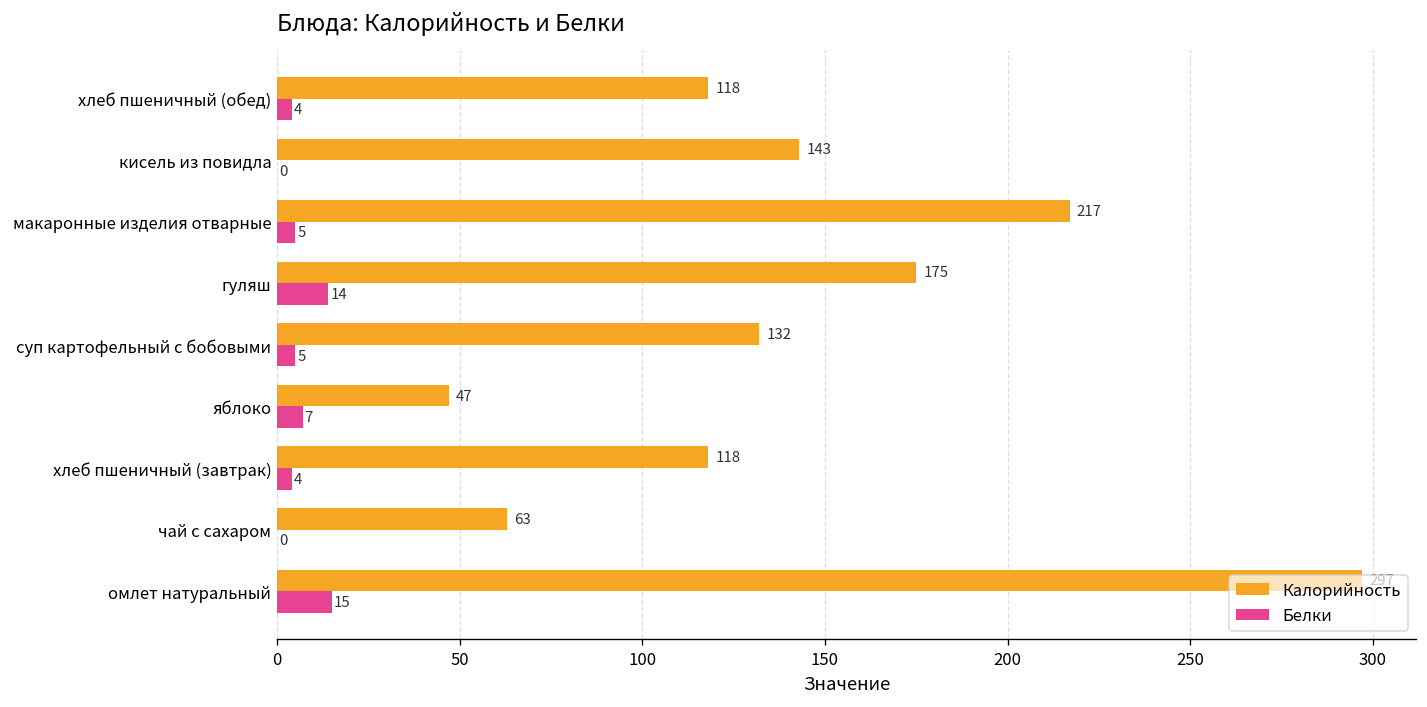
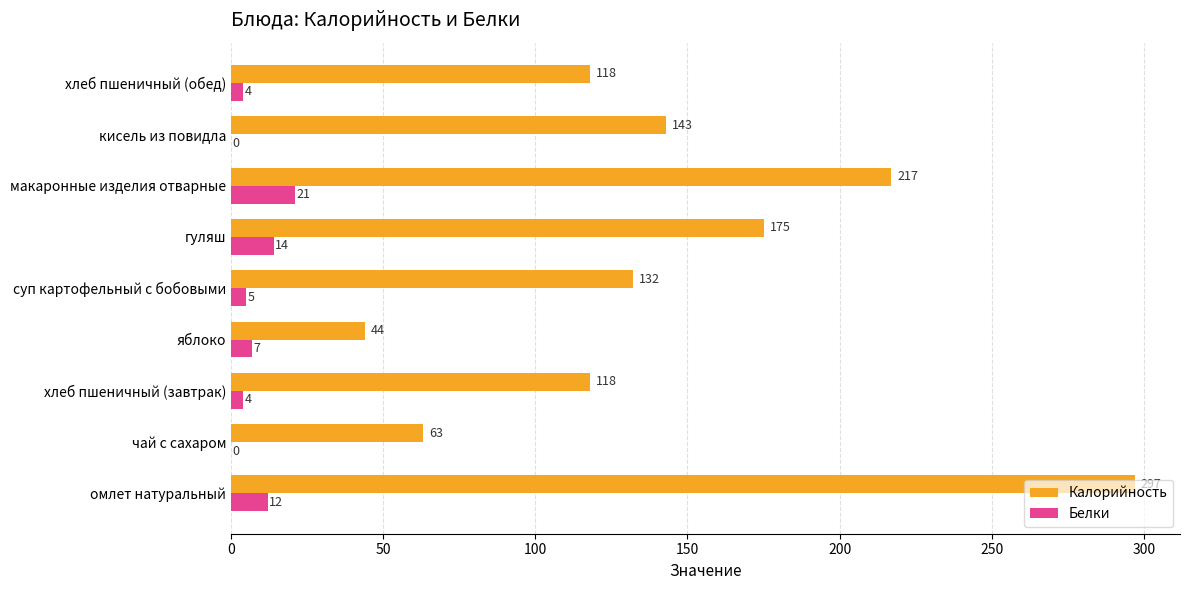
  {
    "Калорийность": {
      "хлеб пшеничный (обед)": 118,
      "кисель из повидла": 143,
      "макаронные изделия отварные": 217,
      "гуляш": 175,
      "суп картофельный с бобовыми": 132,
-     "яблоко": 47,
+     "яблоко": 44,
      "хлеб пшеничный (завтрак)": 118,
      "чай с сахаром": 63
    },
    "Белки": {
      "хлеб пшеничный (обед)": 4,
      "кисель из повидла": 0,
-     "макаронные изделия отварные": 5,
+     "макаронные изделия отварные": 21,
      "гуляш": 14,
      "суп картофельный с бобовыми": 5,
      "яблоко": 7,
      "хлеб пшеничный (завтрак)": 4,
      "чай с сахаром": 0,
-     "омлет натуральный": 15
+     "омлет натуральный": 12
    }
  }
